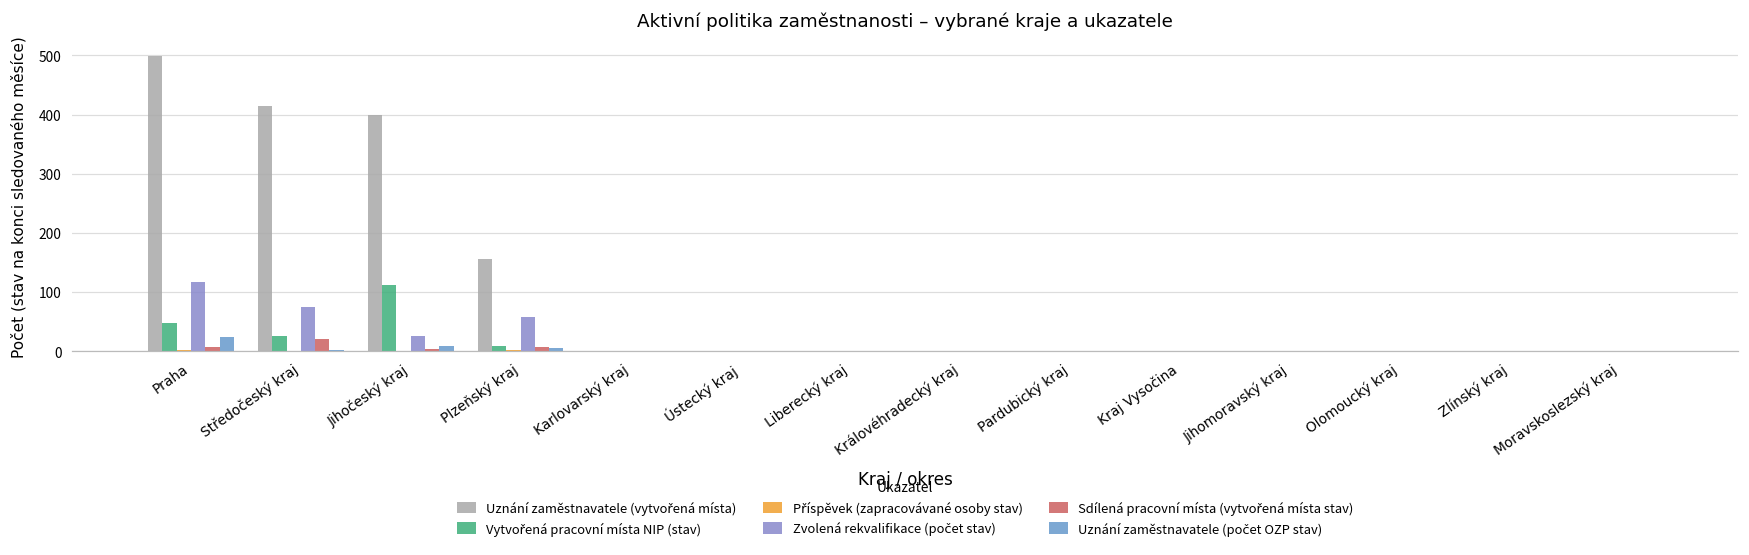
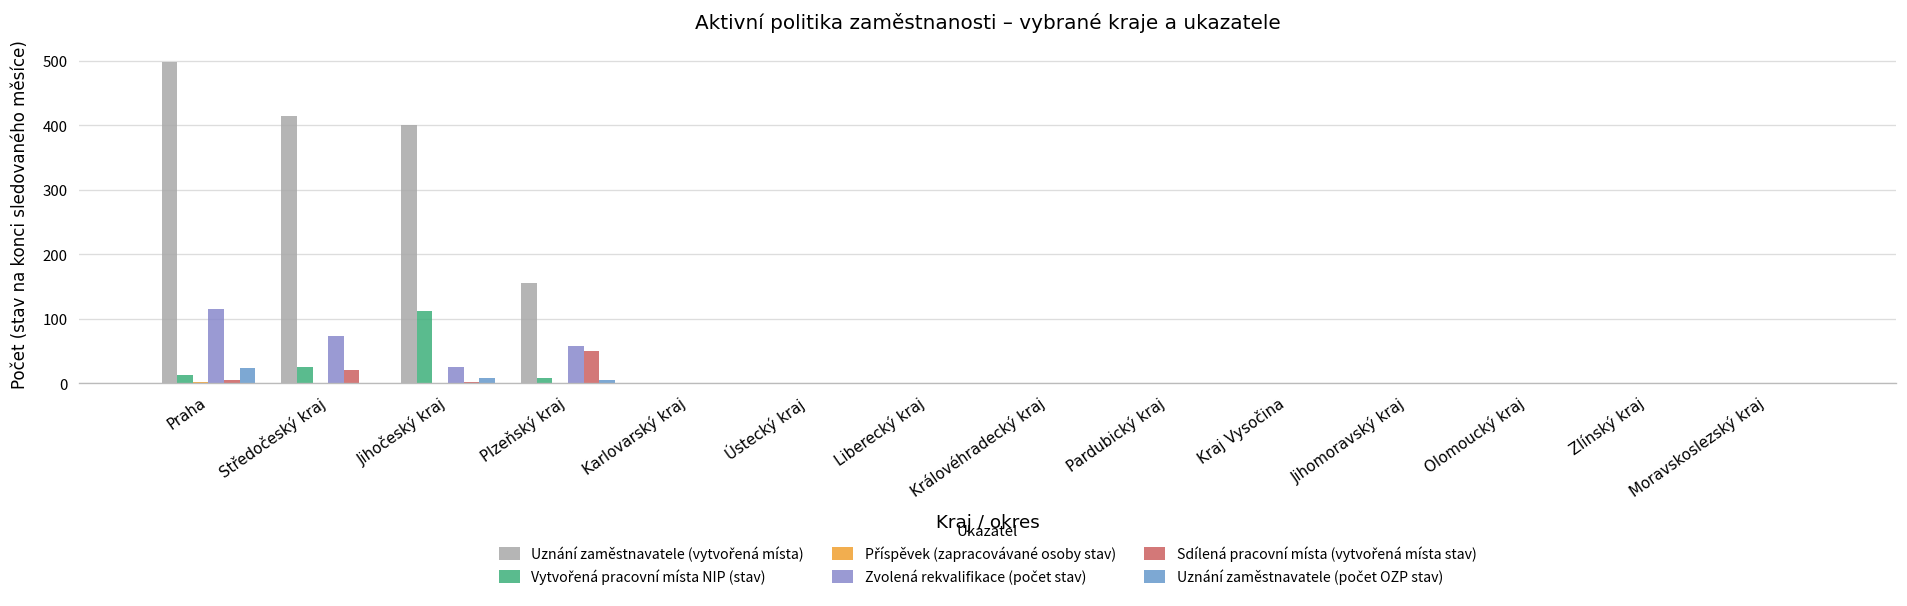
  {
    "Vytvořená pracovní místa NIP (stav)": {
-     "Praha": 50,
+     "Praha": 10,
      "Středočeský kraj": 30,
      "Jihočeský kraj": 110,
      "Plzeňský kraj": 10,
      "Karlovarský kraj": 0,
      "Ústecký kraj": 0,
      "Liberecký kraj": 0,
      "Královéhradecký kraj": 0,
      "Pardubický kraj": 0,
      "Kraj Vysočina": 0,
      "Jihomoravský kraj": 0,
      "Olomoucký kraj": 0,
      "Zlínský kraj": 0,
      "Moravskoslezský kraj": 0
    },
    "Příspěvek (zapracovávané osoby stav)": {
      "Středočeský kraj": 0,
      "Jihočeský kraj": 0,
      "Karlovarský kraj": 0,
      "Ústecký kraj": 0,
      "Liberecký kraj": 0,
      "Královéhradecký kraj": 0,
      "Pardubický kraj": 0,
      "Kraj Vysočina": 0,
      "Jihomoravský kraj": 0,
      "Olomoucký kraj": 0,
      "Zlínský kraj": 0,
      "Moravskoslezský kraj": 0
    },
    "Sdílená pracovní místa (vytvořená místa stav)": {
      "Praha": 10,
      "Středočeský kraj": 20,
-     "Plzeňský kraj": 10,
+     "Plzeňský kraj": 50,
      "Karlovarský kraj": 0,
      "Ústecký kraj": 0,
      "Liberecký kraj": 0,
      "Královéhradecký kraj": 0,
      "Pardubický kraj": 0,
      "Kraj Vysočina": 0,
      "Jihomoravský kraj": 0,
      "Olomoucký kraj": 0,
      "Zlínský kraj": 0,
      "Moravskoslezský kraj": 0
    }
  }
